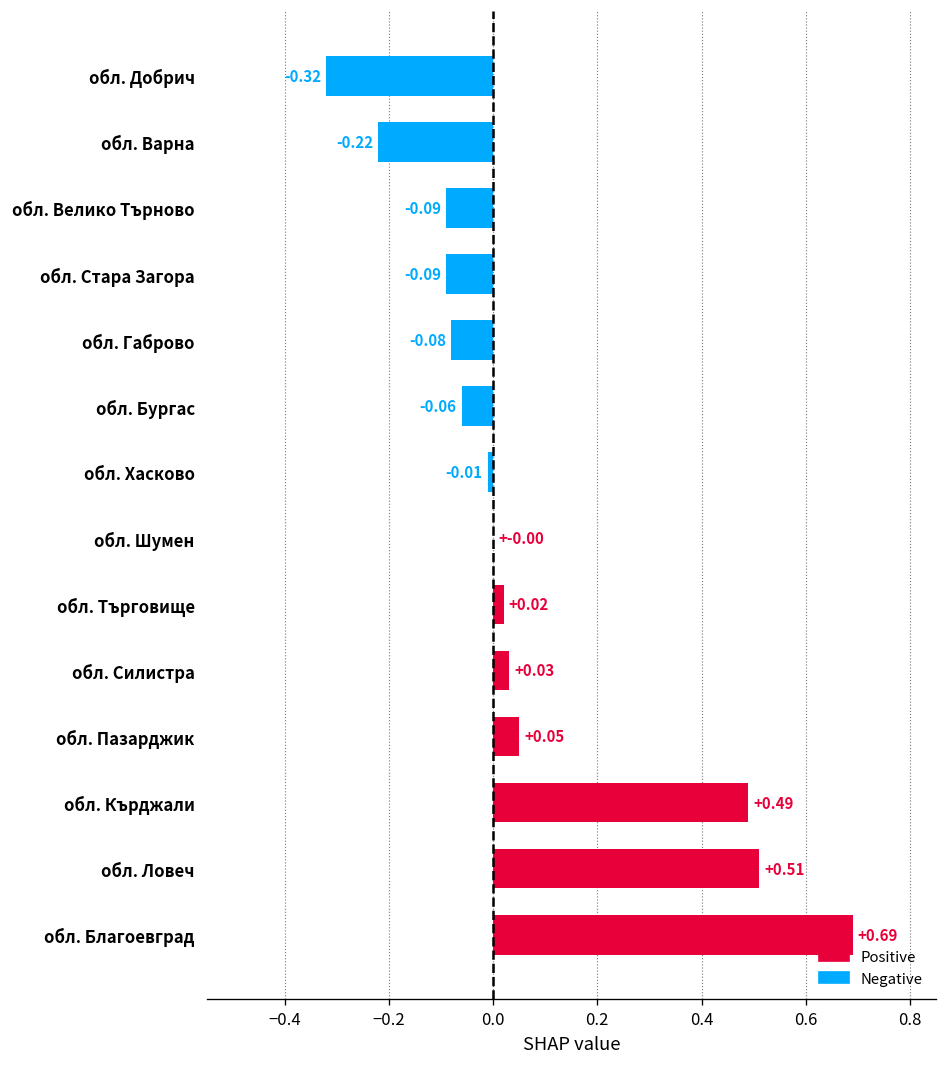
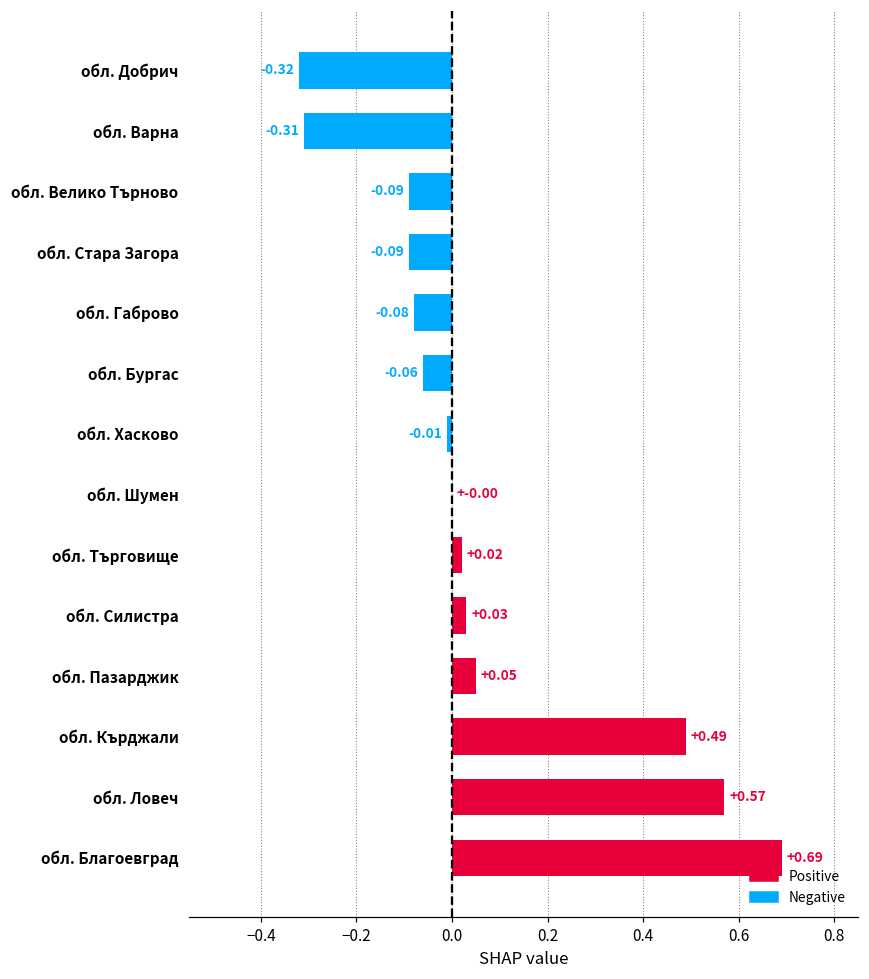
  {
    "обл. Добрич": "-0.32",
-   "обл. Варна": "-0.22",
+   "обл. Варна": "-0.31",
    "обл. Велико Търново": "-0.09",
    "обл. Стара Загора": "-0.09",
    "обл. Габрово": "-0.08",
    "обл. Бургас": "-0.06",
    "обл. Хасково": "-0.01",
    "обл. Шумен": "+-0.00",
    "обл. Търговище": "+0.02",
    "обл. Силистра": "+0.03",
    "обл. Пазарджик": "+0.05",
    "обл. Кърджали": "+0.49",
-   "обл. Ловеч": "+0.51",
+   "обл. Ловеч": "+0.57",
    "обл. Благоевград": "+0.69"
  }
